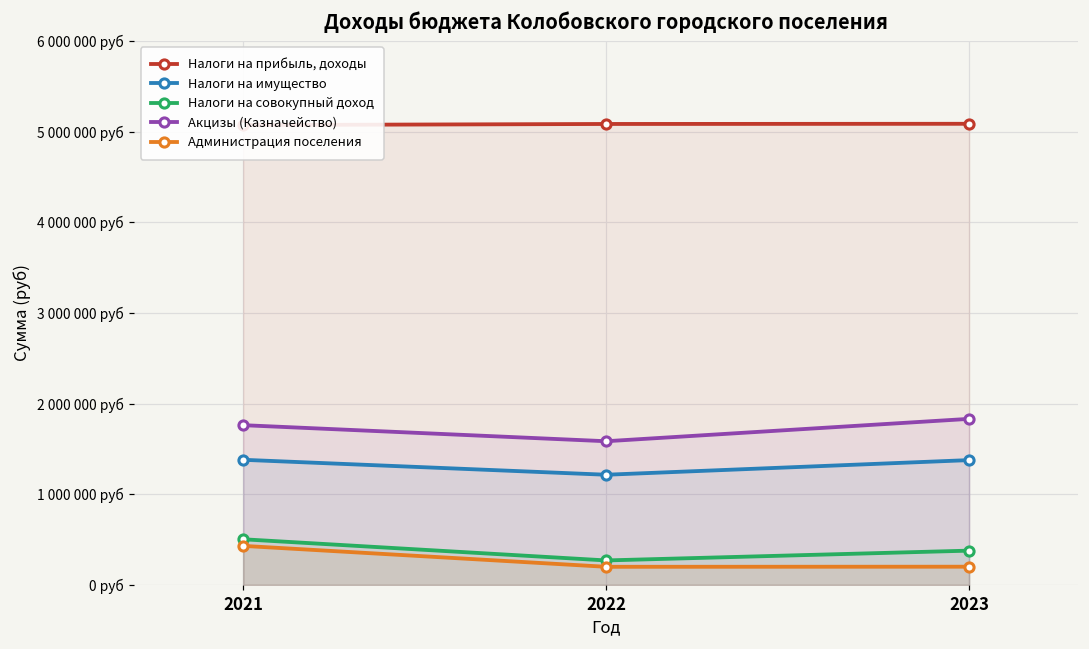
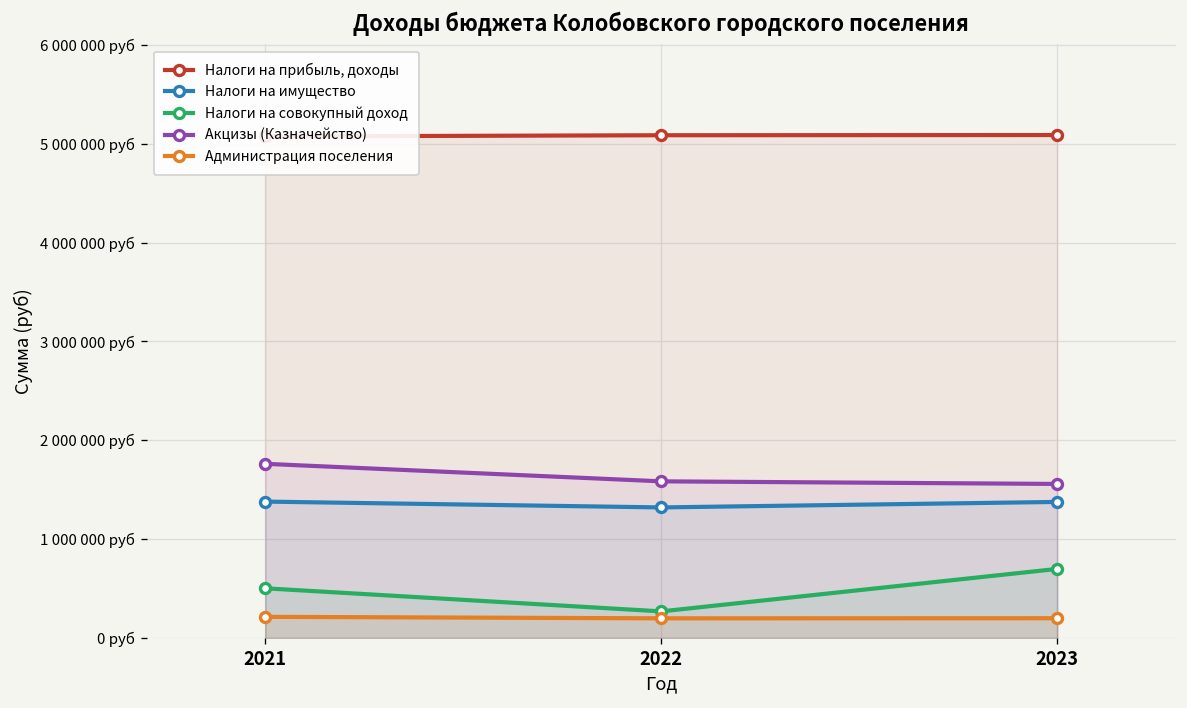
  {
    "Налоги на прибыль, доходы": {
      "2022": "5100000 руб",
      "2023": "5100000 руб"
    },
    "Налоги на имущество": {
      "2021": "1400000 руб",
-     "2022": "1200000 руб",
+     "2022": "1300000 руб",
      "2023": "1400000 руб"
    },
    "Налоги на совокупный доход": {
      "2021": "500000 руб",
      "2022": "300000 руб",
-     "2023": "400000 руб"
+     "2023": "700000 руб"
    },
    "Акцизы (Казначейство)": {
      "2021": "1800000 руб",
      "2022": "1600000 руб",
-     "2023": "1800000 руб"
+     "2023": "1600000 руб"
    },
    "Администрация поселения": {
-     "2021": "400000 руб",
+     "2021": "200000 руб",
      "2022": "200000 руб",
      "2023": "200000 руб"
    }
  }
